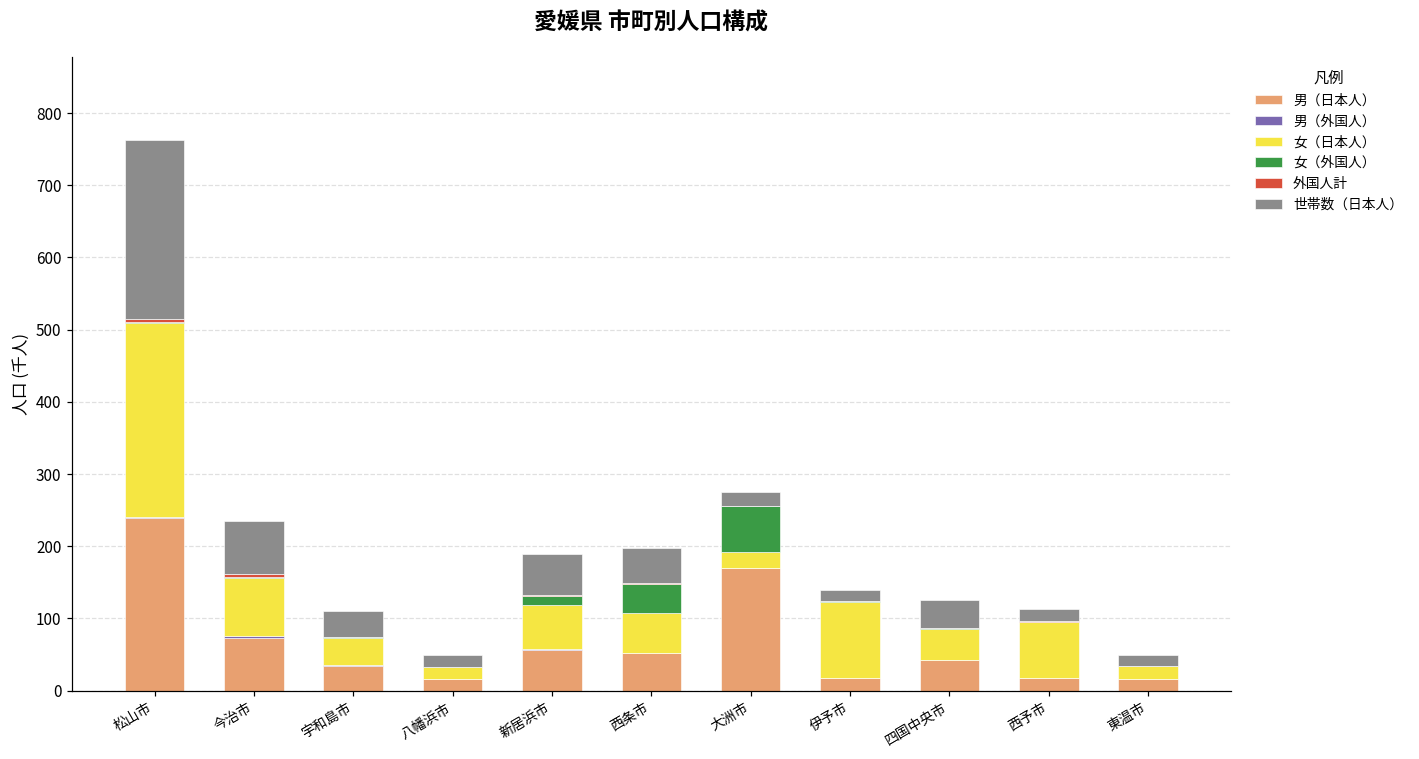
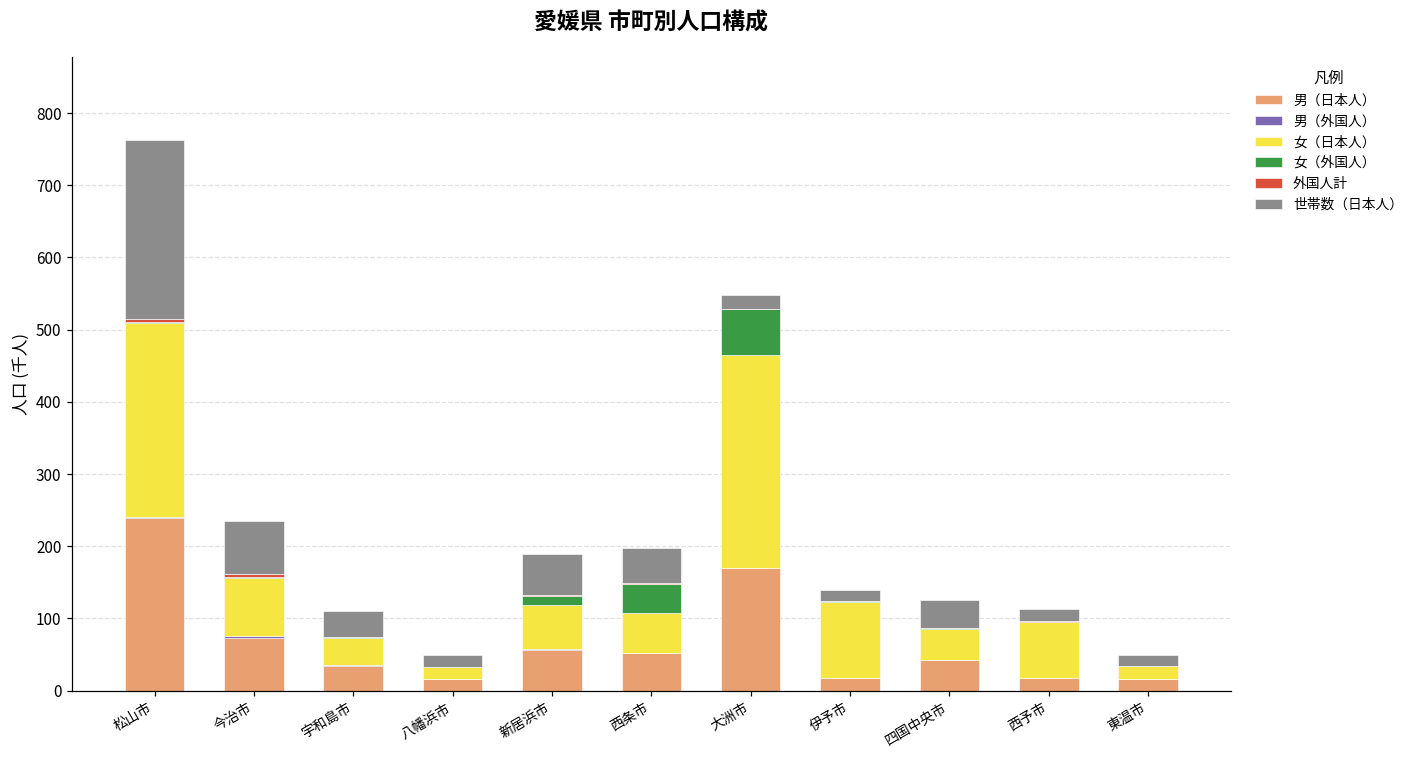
  {
    "男（日本人）": {
      "松山市": 240,
      "今治市": 70,
      "宇和島市": 30,
      "八幡浜市": 20,
      "新居浜市": 60,
      "西条市": 50,
      "大洲市": 170,
      "伊予市": 20,
      "四国中央市": 40,
      "西予市": 20,
      "東温市": 20
    },
    "女（日本人）": {
      "松山市": 270,
      "今治市": 80,
      "宇和島市": 40,
      "八幡浜市": 20,
      "新居浜市": 60,
      "西条市": 60,
-     "大洲市": 20,
+     "大洲市": 300,
      "伊予市": 110,
      "四国中央市": 40,
      "西予市": 80,
      "東温市": 20
    },
    "女（外国人）": {
      "新居浜市": 10,
      "西条市": 40,
      "大洲市": 60
    }
  }
